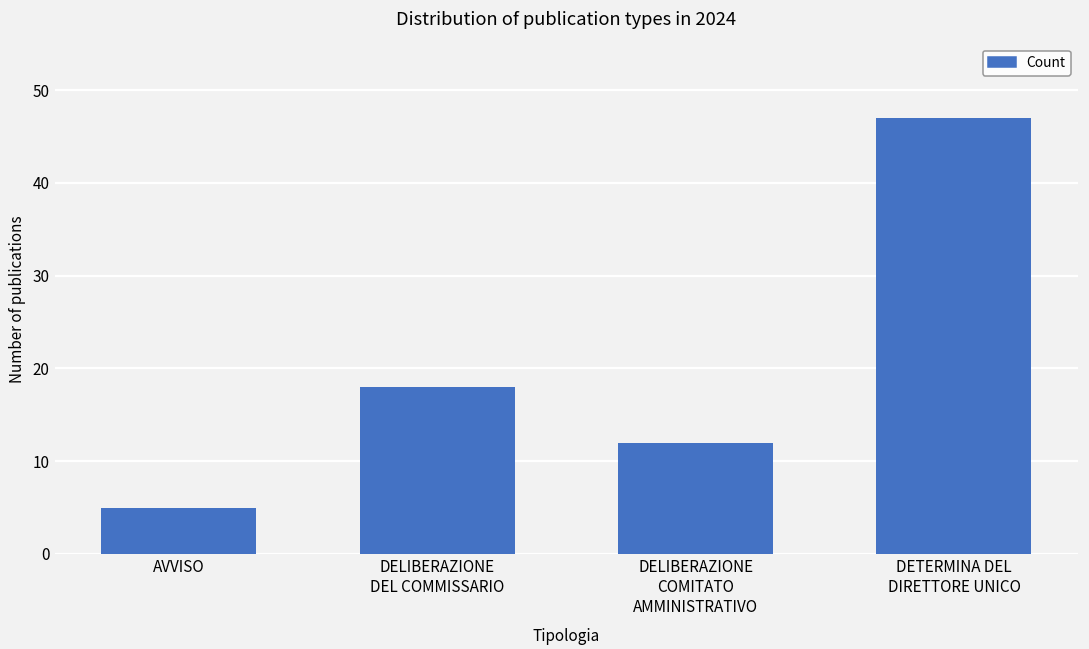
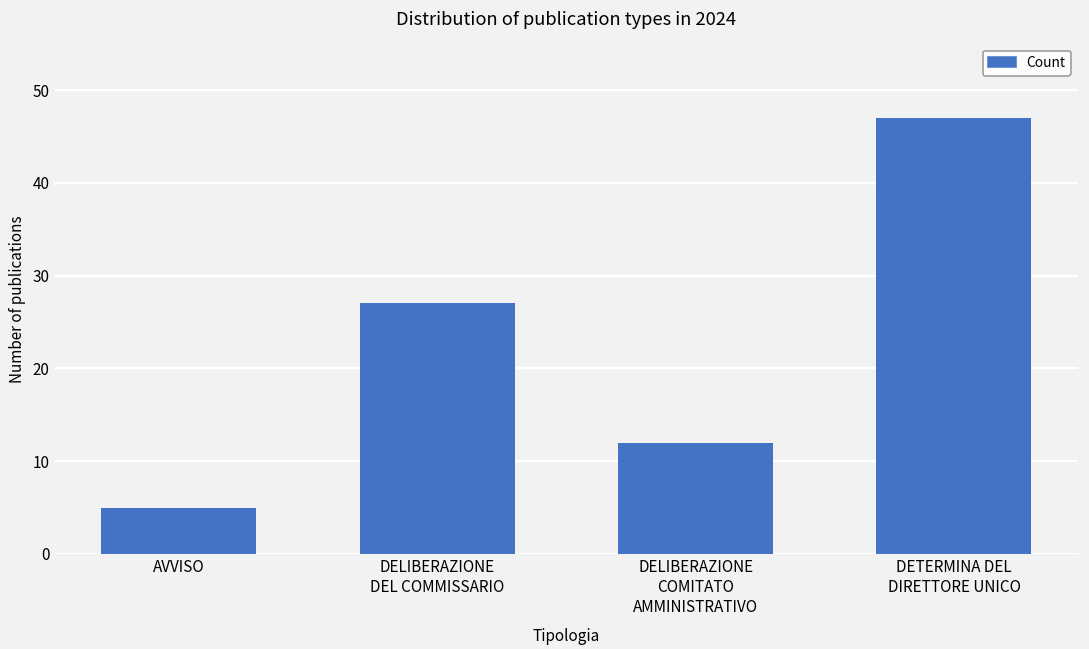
  {
    "AVVISO": 5,
-   "DELIBERAZIONE DEL COMMISSARIO": 18,
+   "DELIBERAZIONE DEL COMMISSARIO": 27,
    "DELIBERAZIONE COMITATO AMMINISTRATIVO": 12,
    "DETERMINA DEL DIRETTORE UNICO": 47
  }
